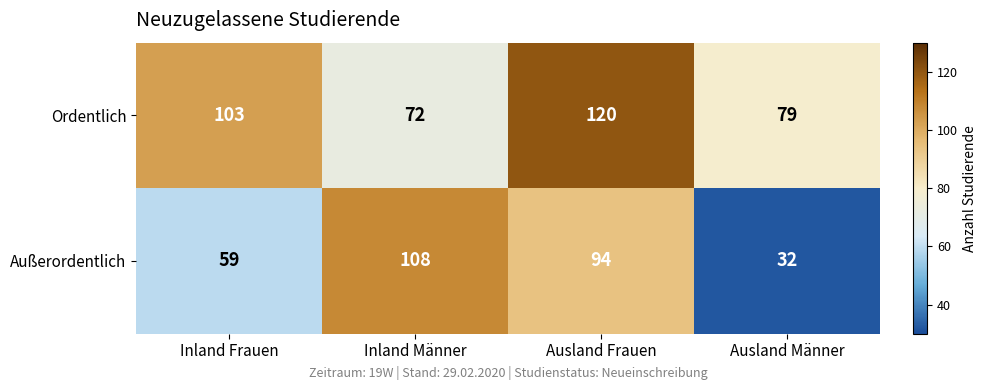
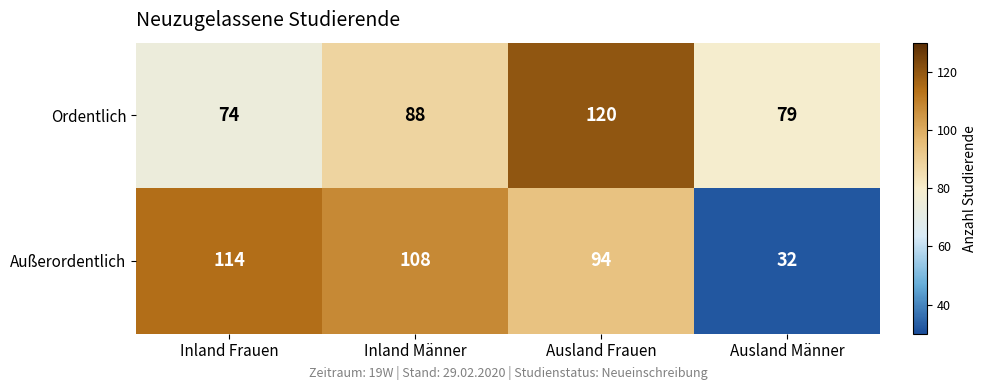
  {
    "Ordentlich": {
-     "Inland Frauen": 103,
-     "Inland Männer": 72,
+     "Inland Frauen": 74,
+     "Inland Männer": 88,
      "Ausland Frauen": 120,
      "Ausland Männer": 79
    },
    "Außerordentlich": {
-     "Inland Frauen": 59,
+     "Inland Frauen": 114,
      "Inland Männer": 108,
      "Ausland Frauen": 94,
      "Ausland Männer": 32
    }
  }
